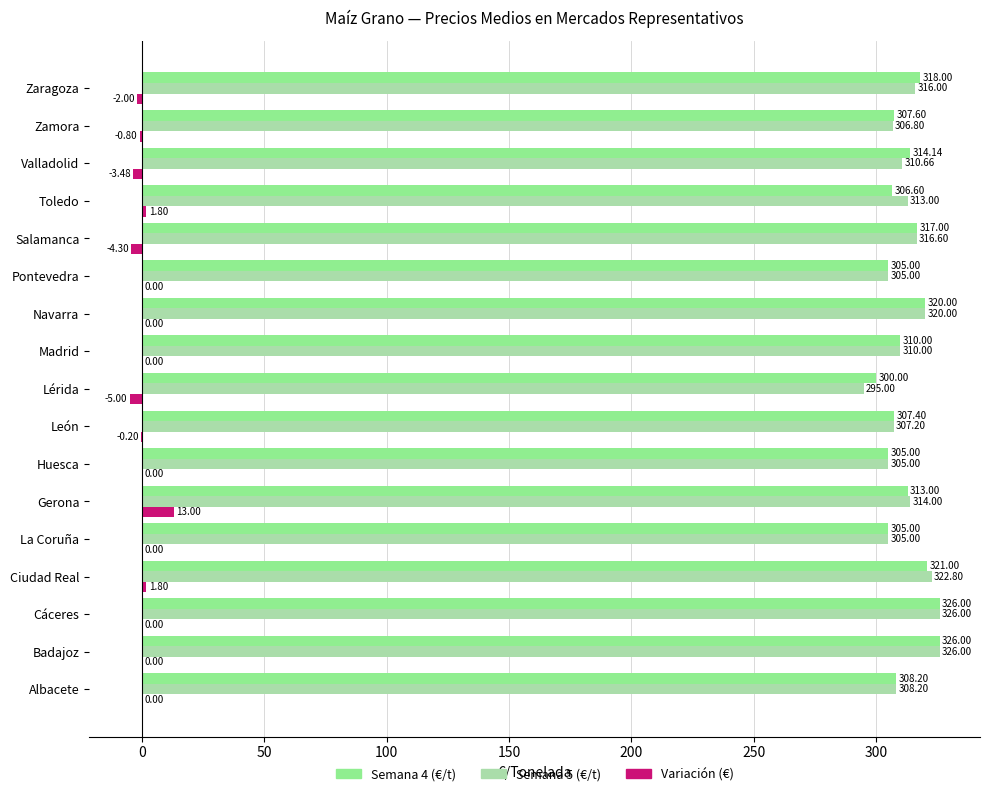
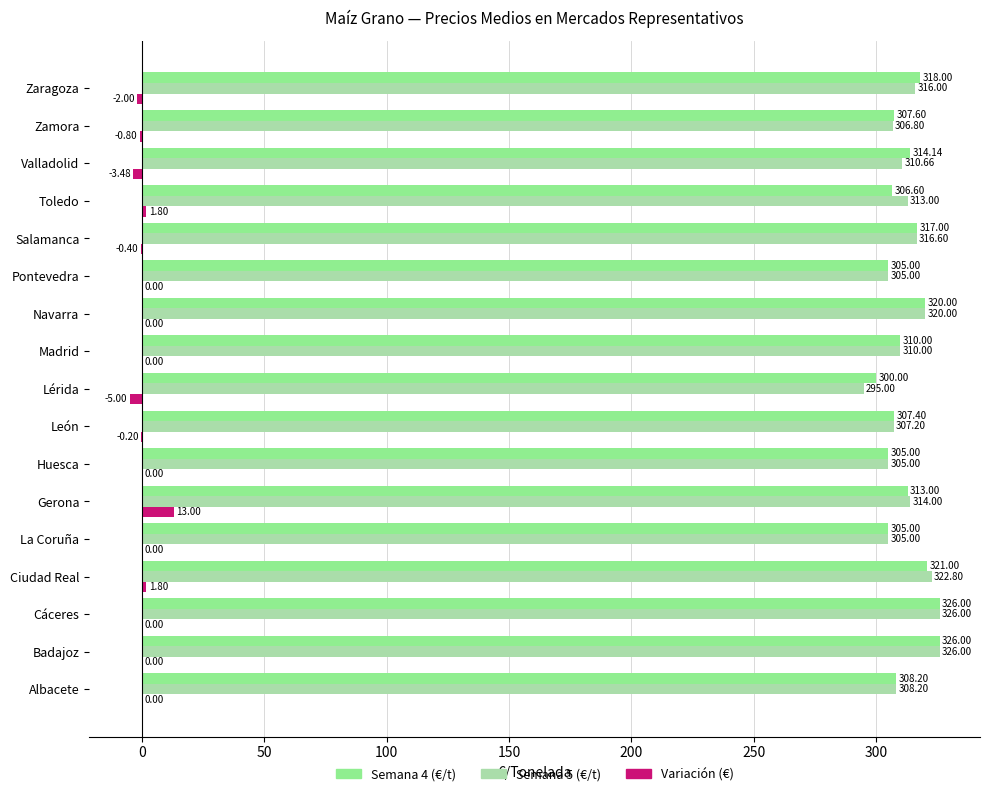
  {
    "Variación (€)": {
      "Zaragoza": -2.00,
      "Zamora": -0.80,
      "Valladolid": -3.48,
      "Toledo": 1.80,
-     "Salamanca": -4.30,
+     "Salamanca": -0.40,
      "Pontevedra": 0.00,
      "Navarra": 0.00,
      "Madrid": 0.00,
      "Lérida": -5.00,
      "León": -0.20,
      "Huesca": 0.00,
      "Gerona": 13.00,
      "La Coruña": 0.00,
      "Ciudad Real": 1.80,
      "Cáceres": 0.00,
      "Badajoz": 0.00,
      "Albacete": 0.00
    }
  }
